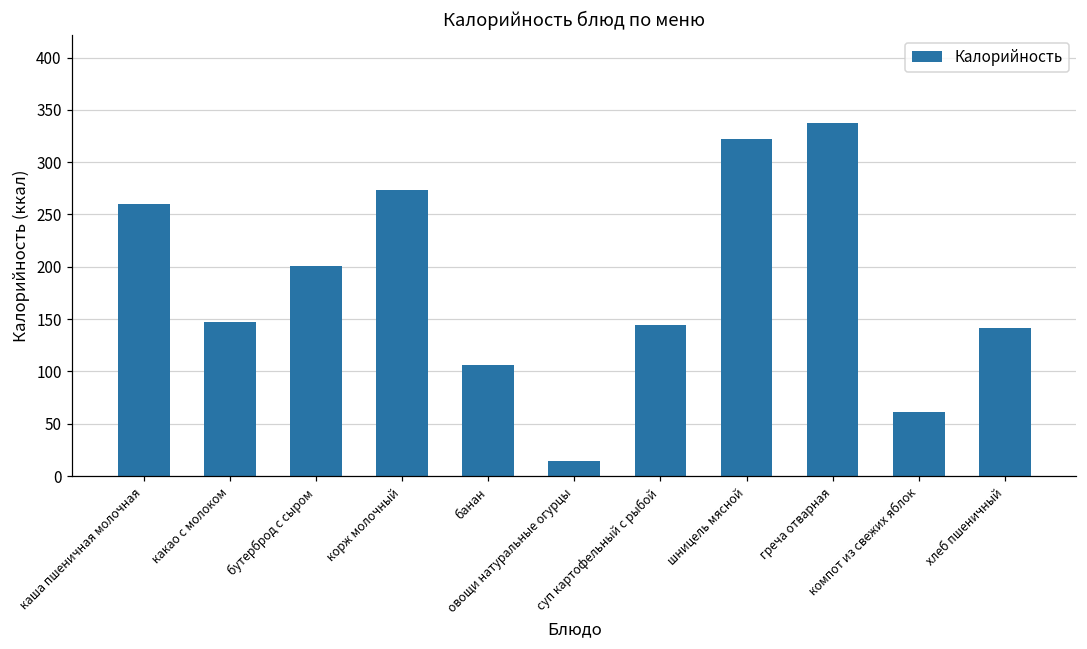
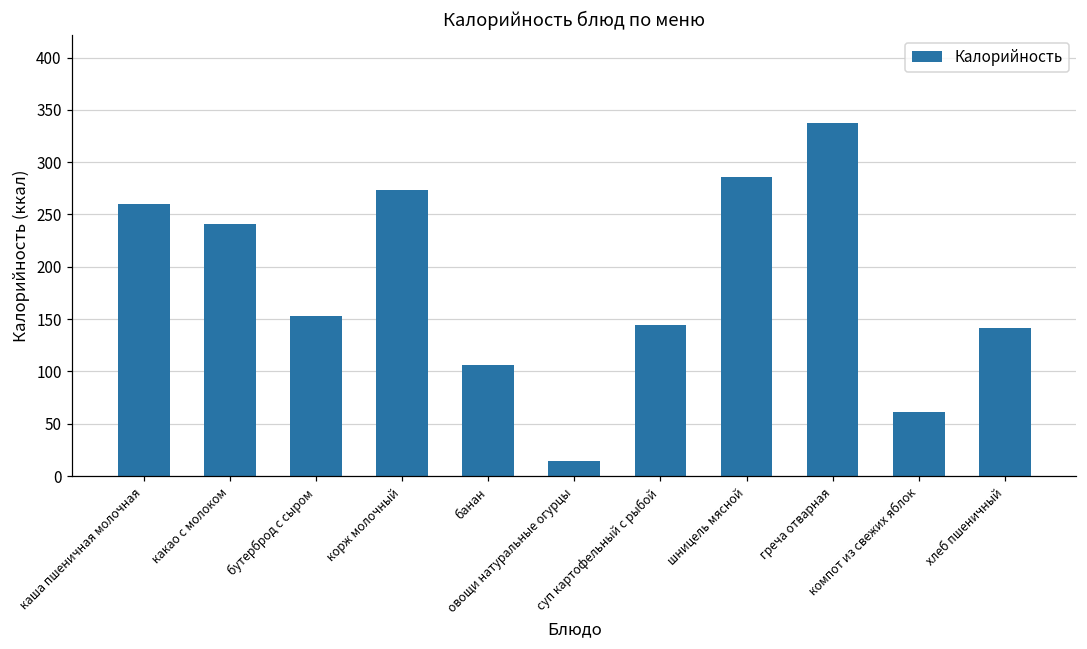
  {
    "каша пшеничная молочная": 260,
-   "какао с молоком": 150,
-   "бутерброд с сыром": 200,
+   "какао с молоком": 240,
+   "бутерброд с сыром": 150,
    "корж молочный": 270,
    "банан": 110,
    "овощи натуральные огурцы": 10,
    "суп картофельный с рыбой": 140,
-   "шницель мясной": 320,
+   "шницель мясной": 290,
    "греча отварная": 340,
    "компот из свежих яблок": 60,
    "хлеб пшеничный": 140
  }
